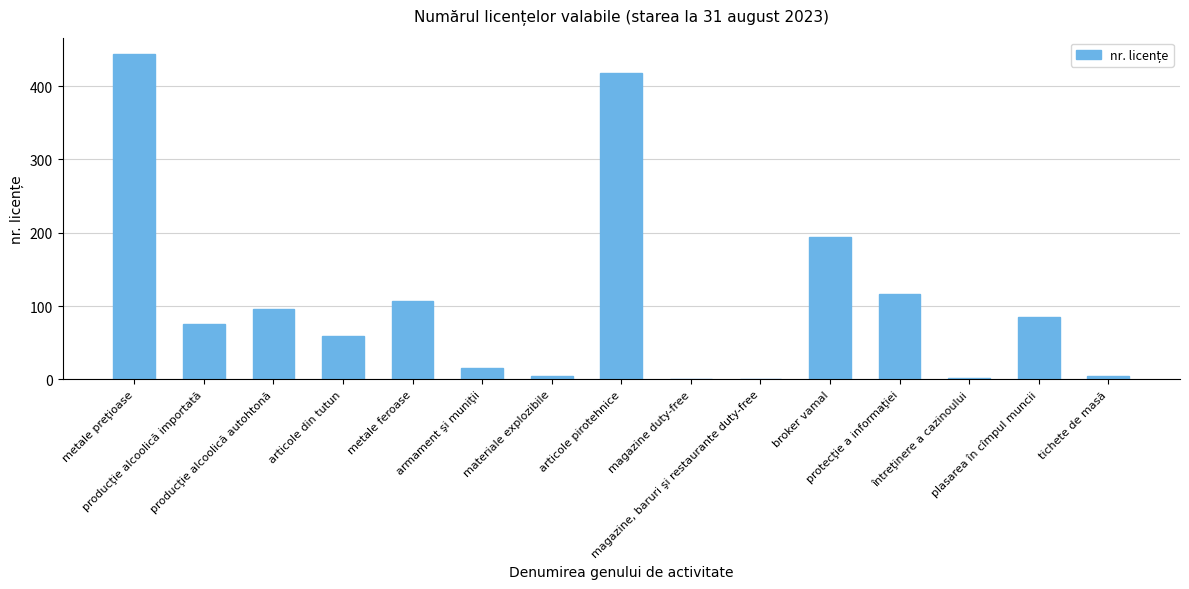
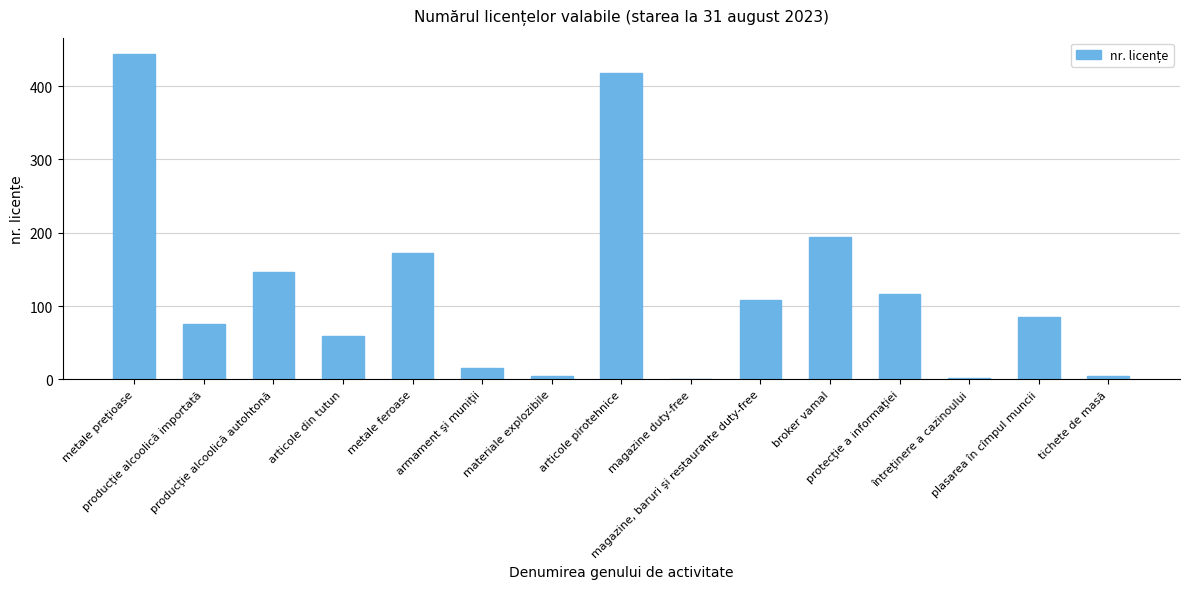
  {
    "metale preţioase": 440,
    "producţie alcoolică importată": 80,
-   "producţie alcoolică autohtonă": 100,
+   "producţie alcoolică autohtonă": 150,
    "articole din tutun": 60,
-   "metale feroase": 110,
+   "metale feroase": 170,
    "armament şi muniţii": 20,
    "materiale explozibile": 0,
    "articole pirotehnice": 420,
-   "magazine, baruri şi restaurante duty-free": 0,
+   "magazine, baruri şi restaurante duty-free": 110,
    "broker vamal": 190,
    "protecţie a informaţiei": 120,
    "plasarea în cîmpul muncii": 90,
    "tichete de masă": 0
  }
